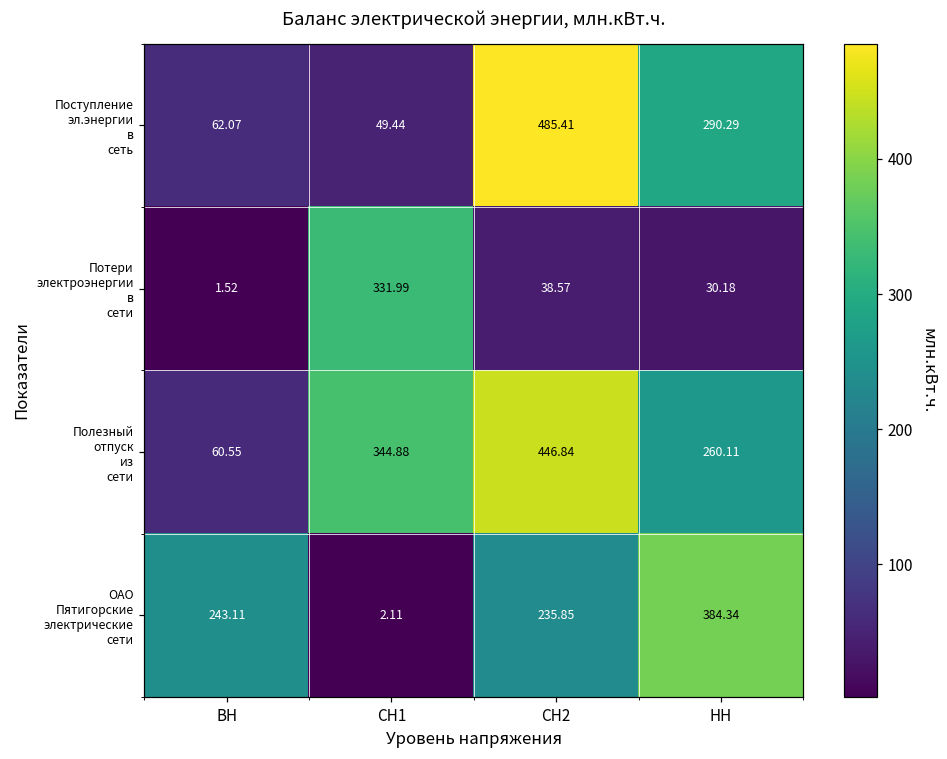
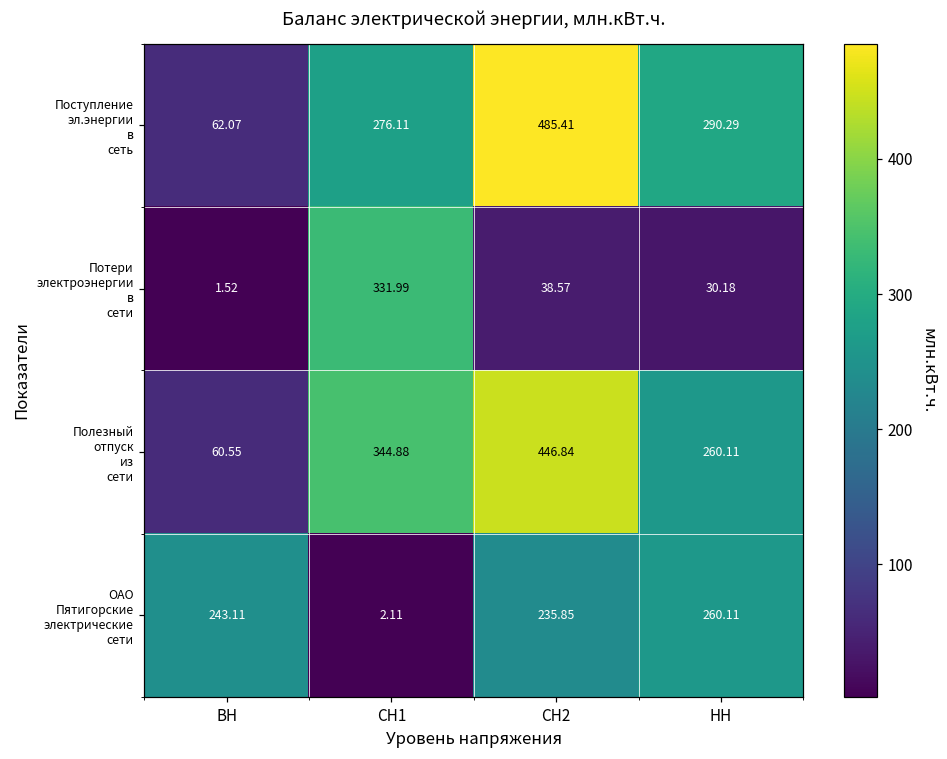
  {
    "Поступление эл.энергии в сеть": {
      "ВН": 62.07,
-     "СН1": 49.44,
+     "СН1": 276.11,
      "СН2": 485.41,
      "НН": 290.29
    },
    "Потери электроэнергии в сети": {
      "ВН": 1.52,
      "СН1": 331.99,
      "СН2": 38.57,
      "НН": 30.18
    },
    "Полезный отпуск из сети": {
      "ВН": 60.55,
      "СН1": 344.88,
      "СН2": 446.84,
      "НН": 260.11
    },
    "ОАО Пятигорские электрические сети": {
      "ВН": 243.11,
      "СН1": 2.11,
      "СН2": 235.85,
-     "НН": 384.34
+     "НН": 260.11
    }
  }
